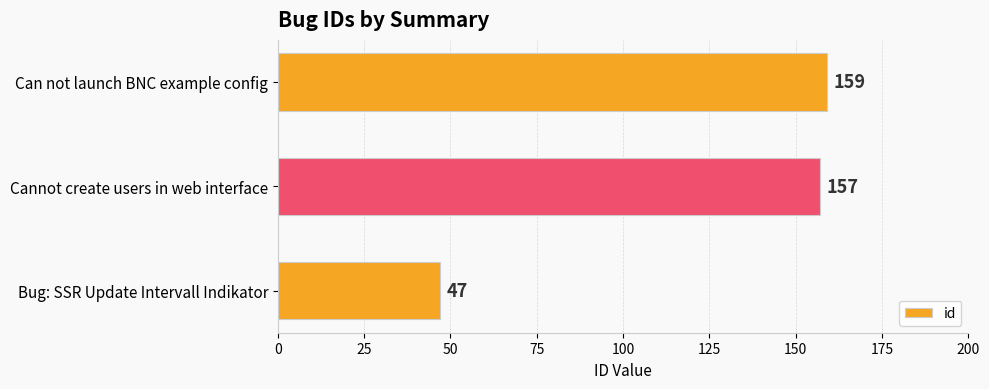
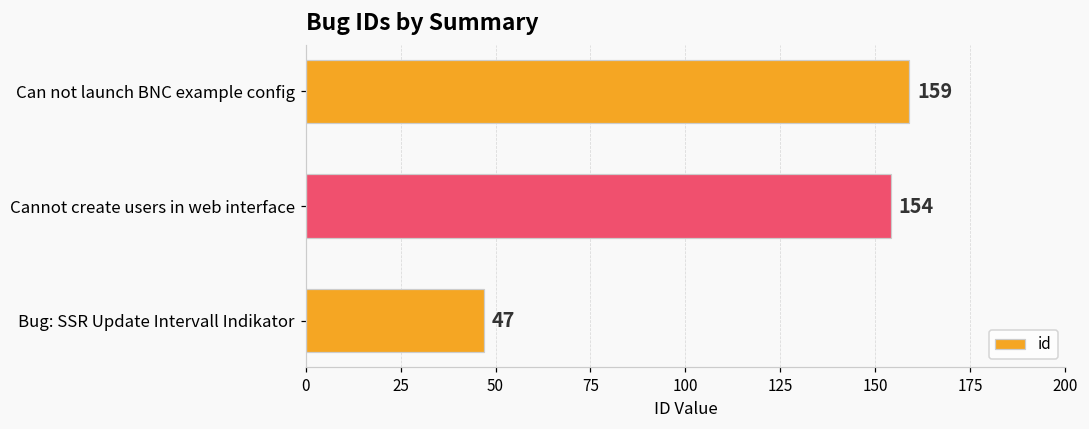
  {
    "Can not launch BNC example config": 159,
-   "Cannot create users in web interface": 157,
+   "Cannot create users in web interface": 154,
    "Bug: SSR Update Intervall Indikator": 47
  }
